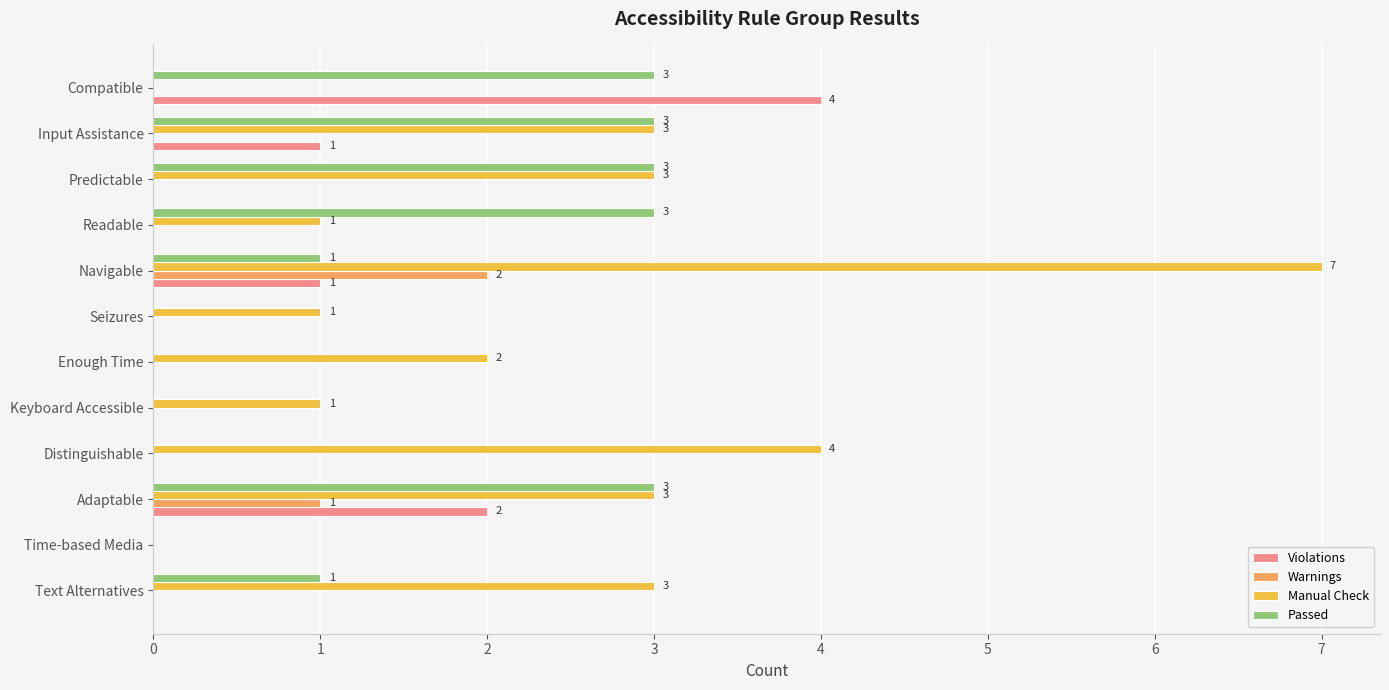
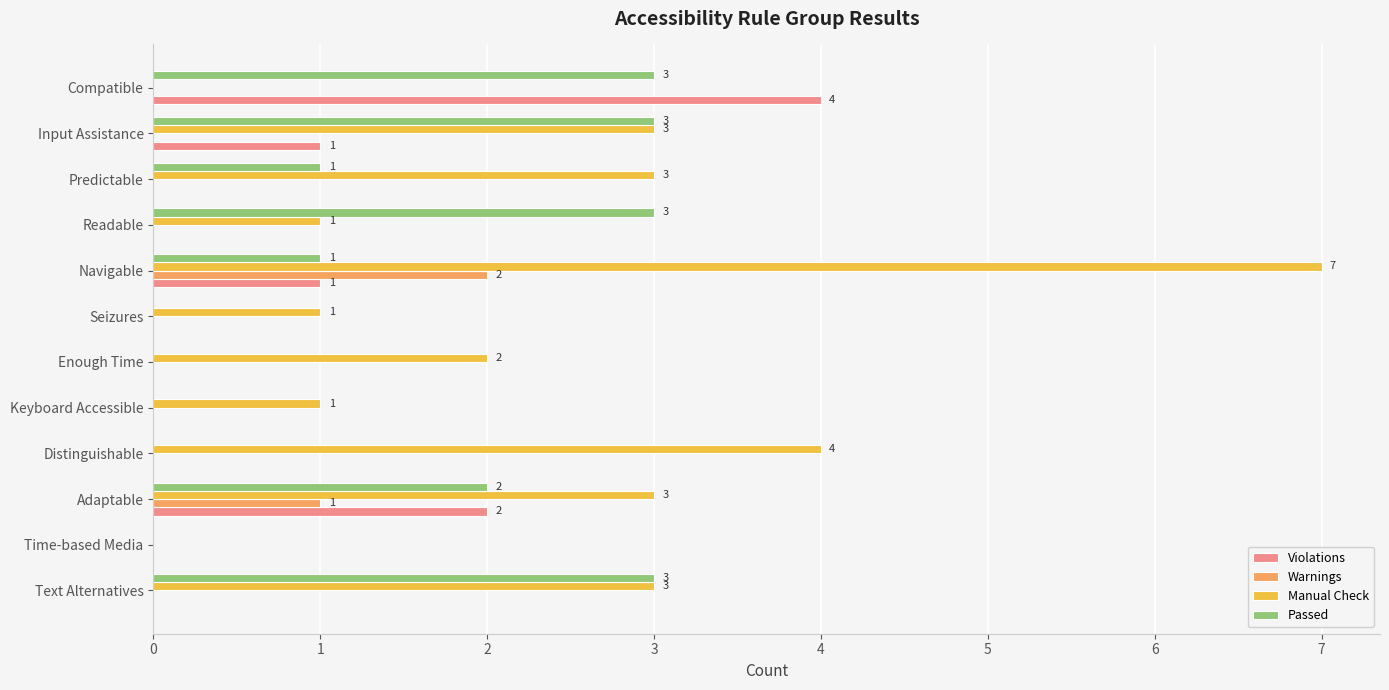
  {
    "Passed": {
      "Compatible": 3,
-     "Predictable": 3,
+     "Predictable": 1,
      "Readable": 3,
      "Navigable": 1,
-     "Adaptable": 3,
-     "Text Alternatives": 1
+     "Adaptable": 2,
+     "Text Alternatives": 3
    }
  }
